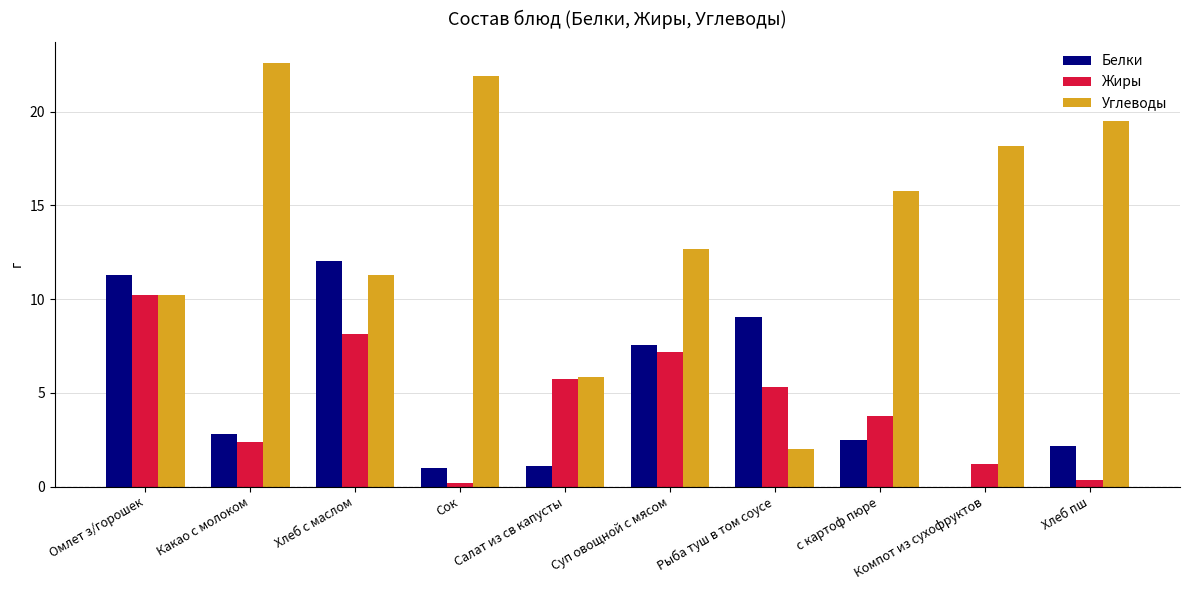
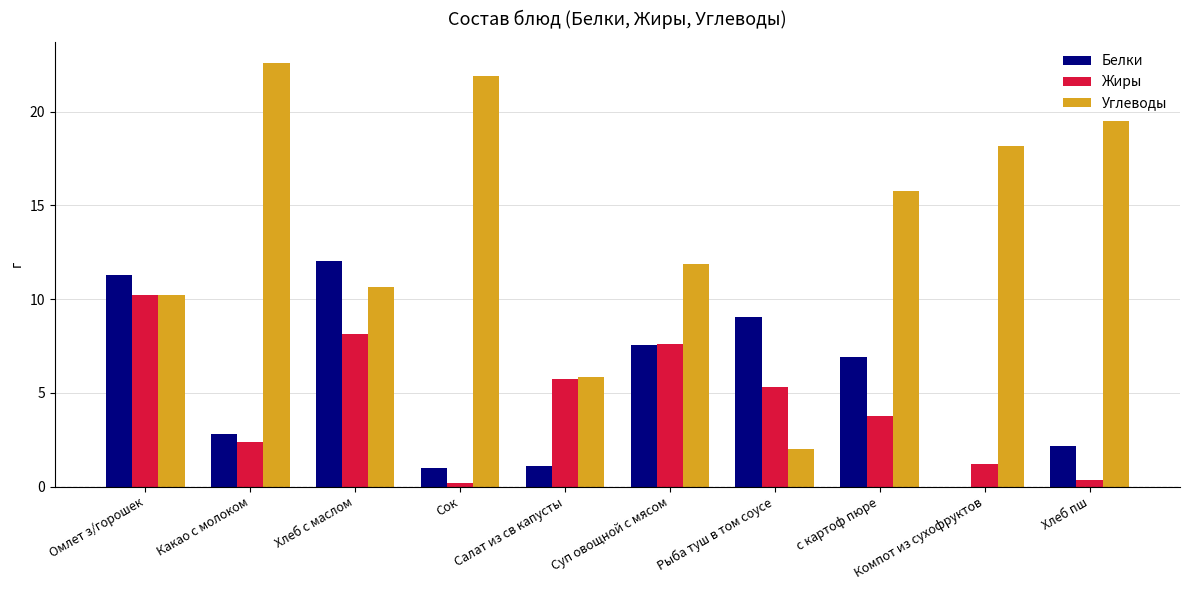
  {
    "Белки": {
      "Омлет з/горошек": 11.3,
      "Какао с молоком": 2.8,
      "Хлеб с маслом": 12.0,
      "Сок": 1.0,
      "Салат из св капусты": 1.1,
      "Суп овощной с мясом": 7.6,
      "Рыба туш в том соусе": 9.1,
-     "с картоф пюре": 2.5,
+     "с картоф пюре": 6.9,
      "Компот из сухофруктов": 0.0,
      "Хлеб пш": 2.2
    },
    "Жиры": {
      "Омлет з/горошек": 10.2,
      "Какао с молоком": 2.4,
      "Хлеб с маслом": 8.2,
      "Сок": 0.2,
      "Салат из св капусты": 5.8,
-     "Суп овощной с мясом": 7.2,
+     "Суп овощной с мясом": 7.6,
      "Рыба туш в том соусе": 5.3,
      "с картоф пюре": 3.8,
      "Компот из сухофруктов": 1.2,
      "Хлеб пш": 0.3
    },
    "Углеводы": {
      "Омлет з/горошек": 10.2,
      "Какао с молоком": 22.6,
-     "Хлеб с маслом": 11.3,
+     "Хлеб с маслом": 10.6,
      "Сок": 21.9,
      "Салат из св капусты": 5.8,
-     "Суп овощной с мясом": 12.7,
+     "Суп овощной с мясом": 11.9,
      "Рыба туш в том соусе": 2.0,
      "с картоф пюре": 15.8,
      "Компот из сухофруктов": 18.2,
      "Хлеб пш": 19.5
    }
  }
